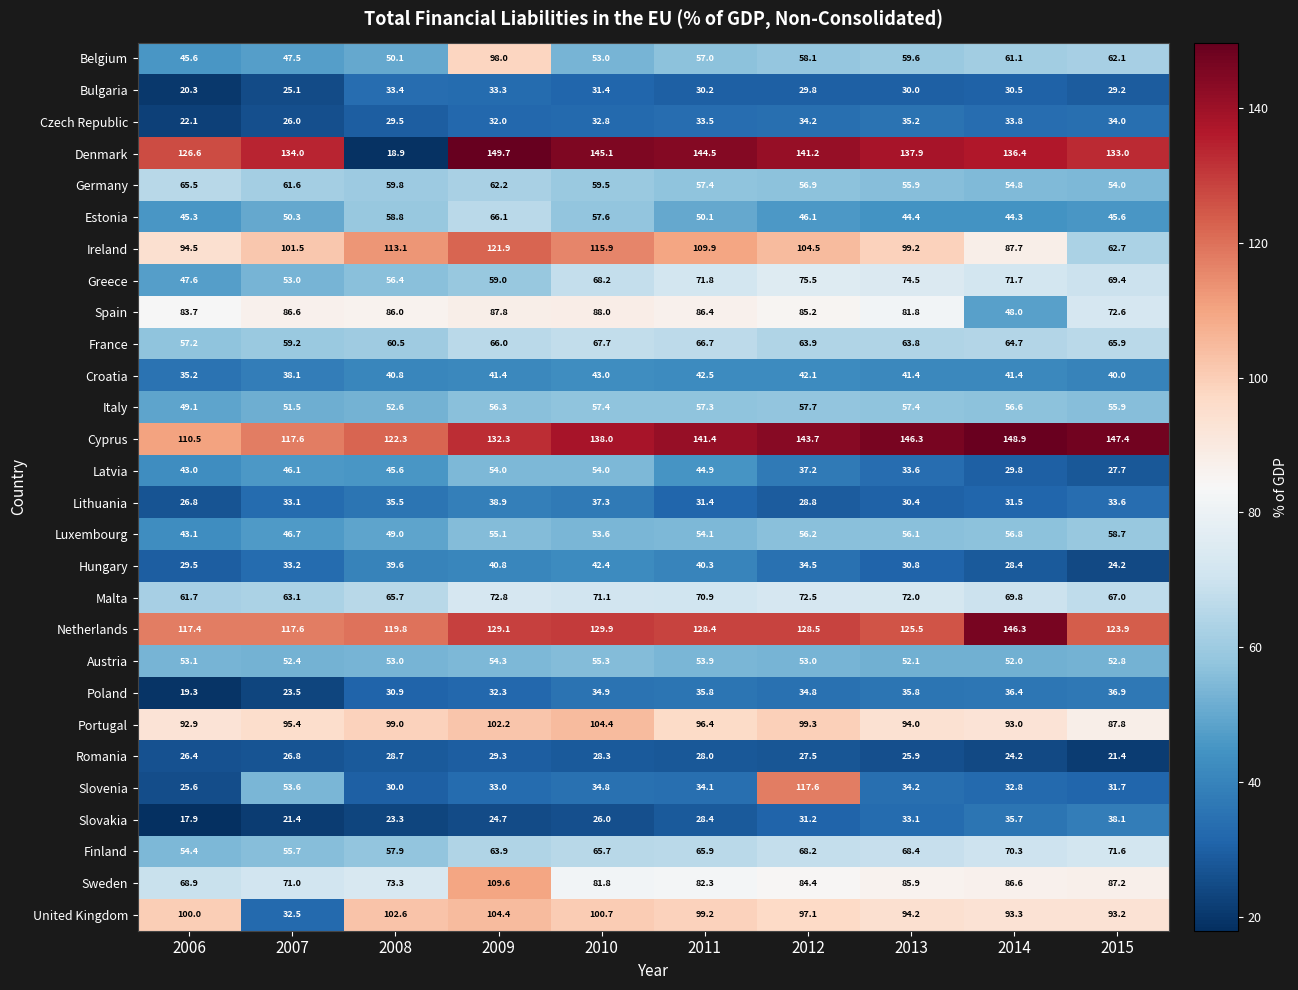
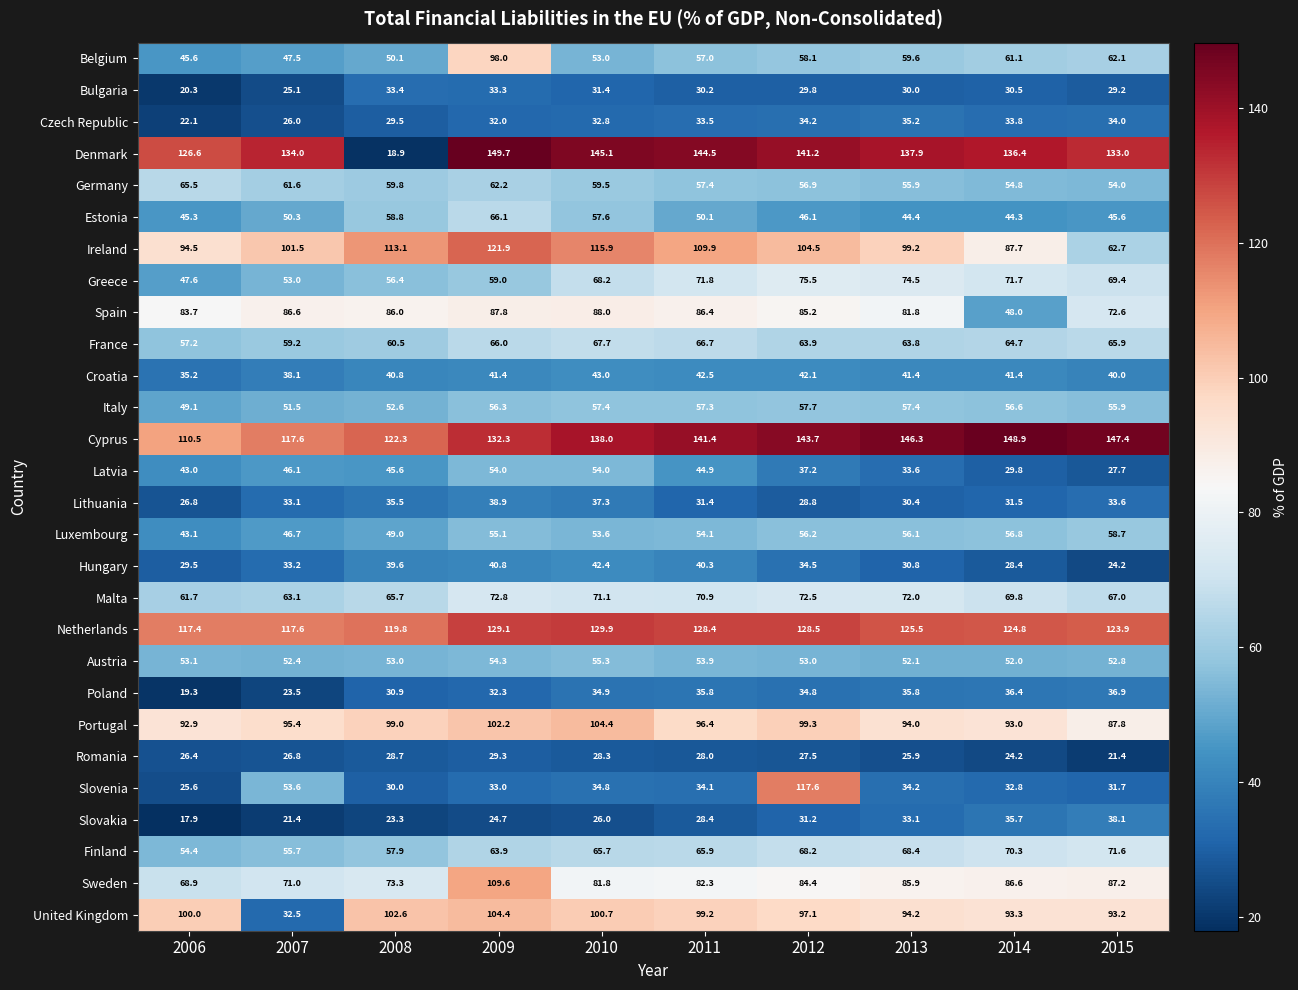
  {
    "Netherlands": {
      "2006": 117.4,
      "2007": 117.6,
      "2008": 119.8,
      "2009": 129.1,
      "2010": 129.9,
      "2011": 128.4,
      "2012": 128.5,
      "2013": 125.5,
-     "2014": 146.3,
+     "2014": 124.8,
      "2015": 123.9
    }
  }
